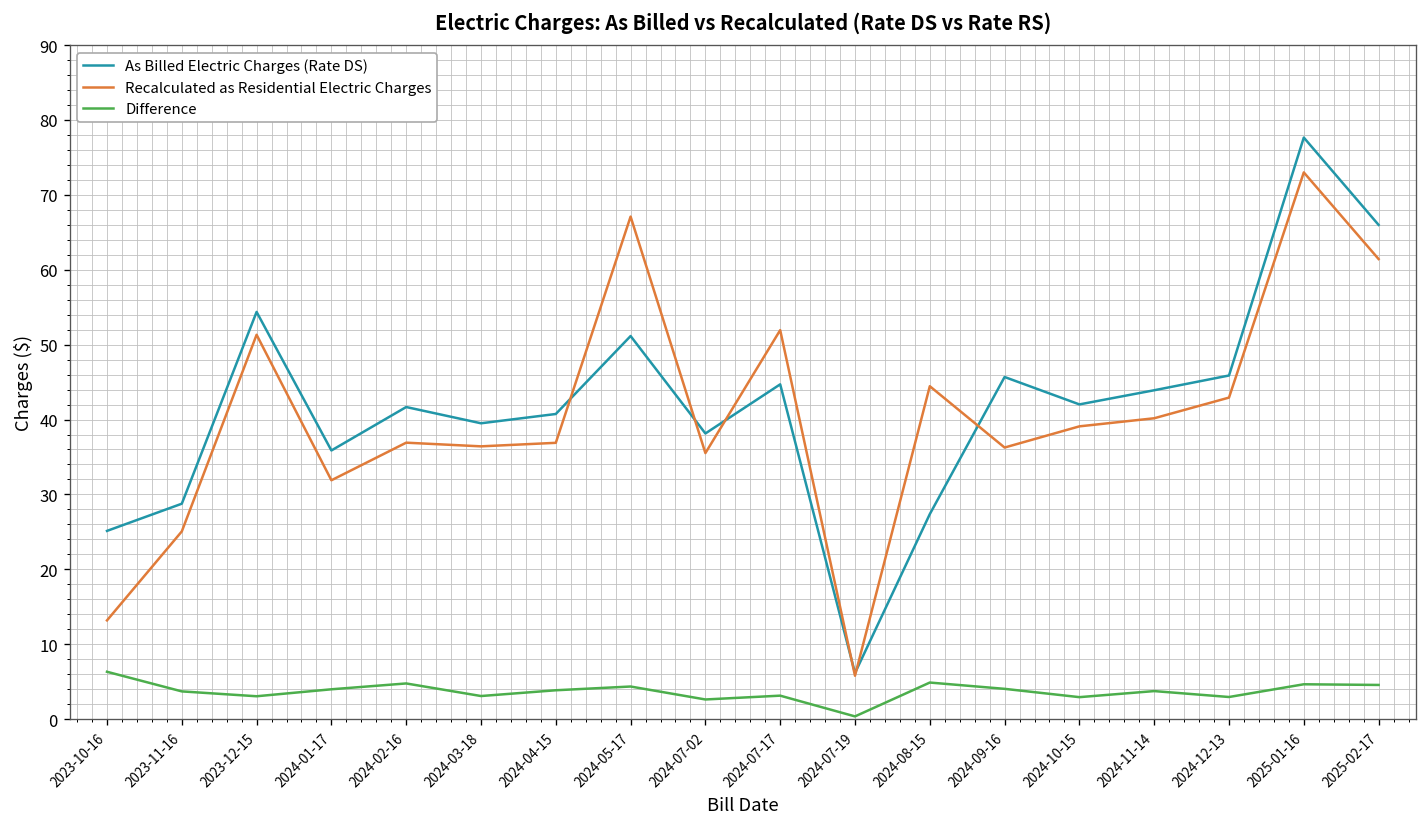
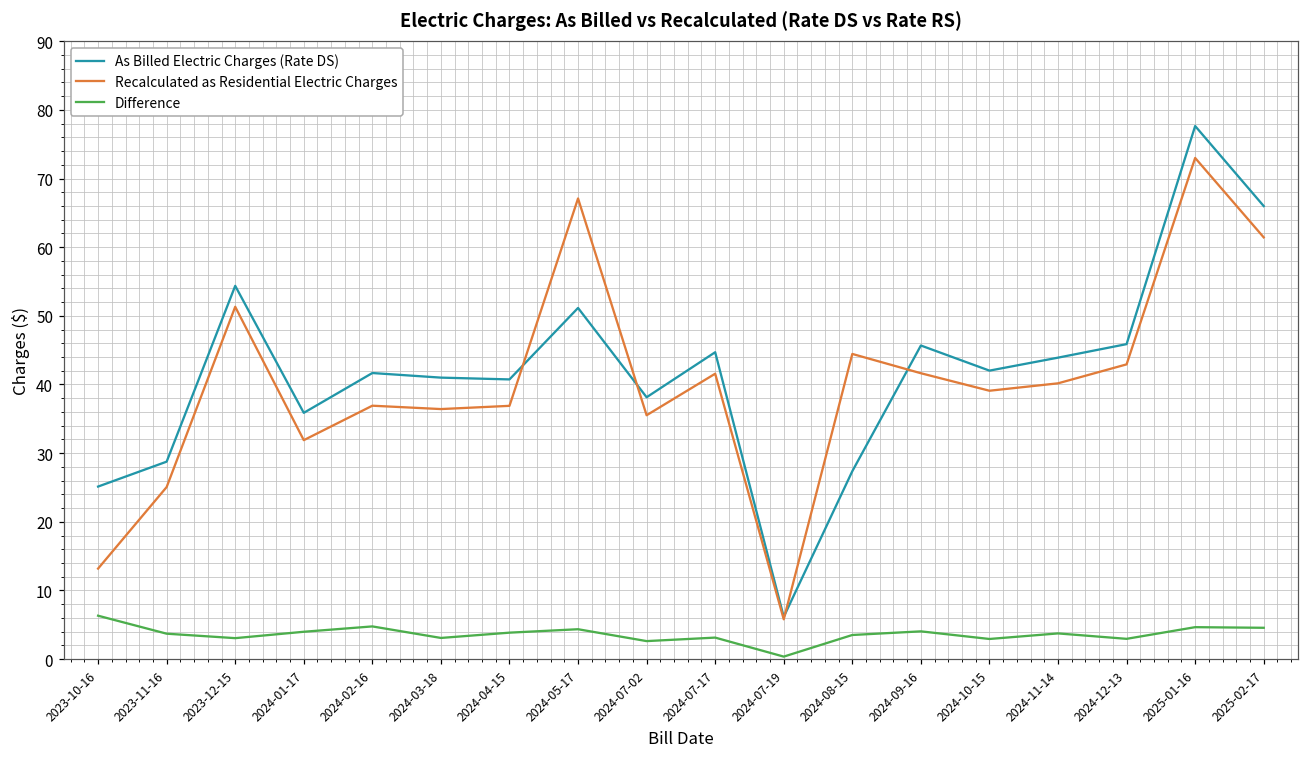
  {
    "As Billed Electric Charges (Rate DS)": {
      "2023-10-16": 25,
      "2023-11-16": 29,
      "2023-12-15": 54,
      "2024-01-17": 36,
      "2024-02-16": 42,
-     "2024-03-18": 40,
+     "2024-03-18": 41,
      "2024-04-15": 41,
      "2024-05-17": 51,
      "2024-07-02": 38,
      "2024-07-17": 45,
      "2024-08-15": 27,
      "2024-09-16": 46,
      "2024-10-15": 42,
      "2024-11-14": 44,
      "2024-12-13": 46,
      "2025-01-16": 78,
      "2025-02-17": 66
    },
    "Recalculated as Residential Electric Charges": {
      "2023-10-16": 13,
      "2023-11-16": 25,
      "2023-12-15": 51,
      "2024-01-17": 32,
      "2024-02-16": 37,
      "2024-03-18": 36,
      "2024-04-15": 37,
      "2024-05-17": 67,
      "2024-07-02": 36,
-     "2024-07-17": 52,
+     "2024-07-17": 42,
      "2024-08-15": 44,
-     "2024-09-16": 36,
+     "2024-09-16": 42,
      "2024-10-15": 39,
      "2024-11-14": 40,
      "2024-12-13": 43,
      "2025-01-16": 73,
      "2025-02-17": 61
    },
    "Difference": {
      "2023-10-16": 6,
      "2023-11-16": 4,
      "2023-12-15": 3,
      "2024-01-17": 4,
      "2024-02-16": 5,
      "2024-03-18": 3,
      "2024-04-15": 4,
      "2024-05-17": 4,
      "2024-07-02": 3,
      "2024-07-17": 3,
      "2024-07-19": 0,
-     "2024-08-15": 5,
+     "2024-08-15": 4,
      "2024-09-16": 4,
      "2024-10-15": 3,
      "2024-11-14": 4,
      "2024-12-13": 3,
      "2025-01-16": 5,
      "2025-02-17": 5
    }
  }
